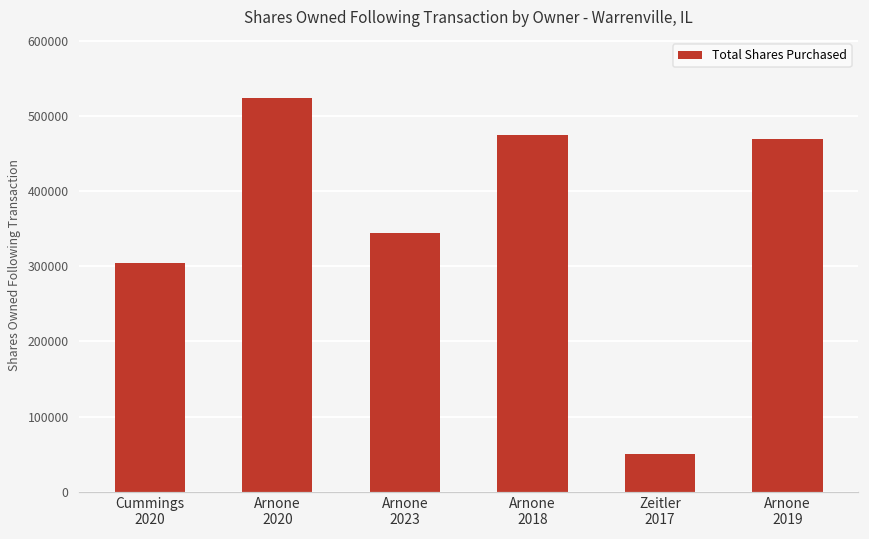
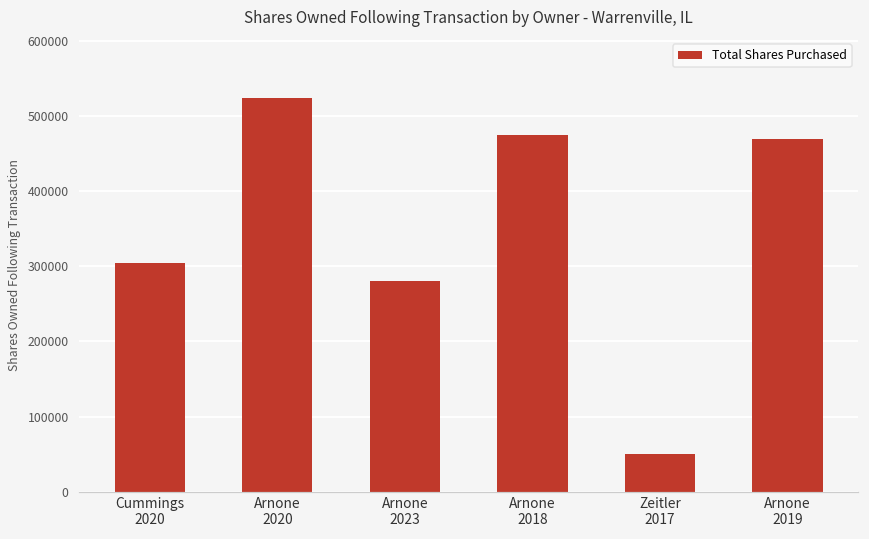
  {
    "Cummings 2020": 300000,
    "Arnone 2020": 520000,
-   "Arnone 2023": 340000,
+   "Arnone 2023": 280000,
    "Arnone 2018": 470000,
    "Zeitler 2017": 50000,
    "Arnone 2019": 470000
  }
